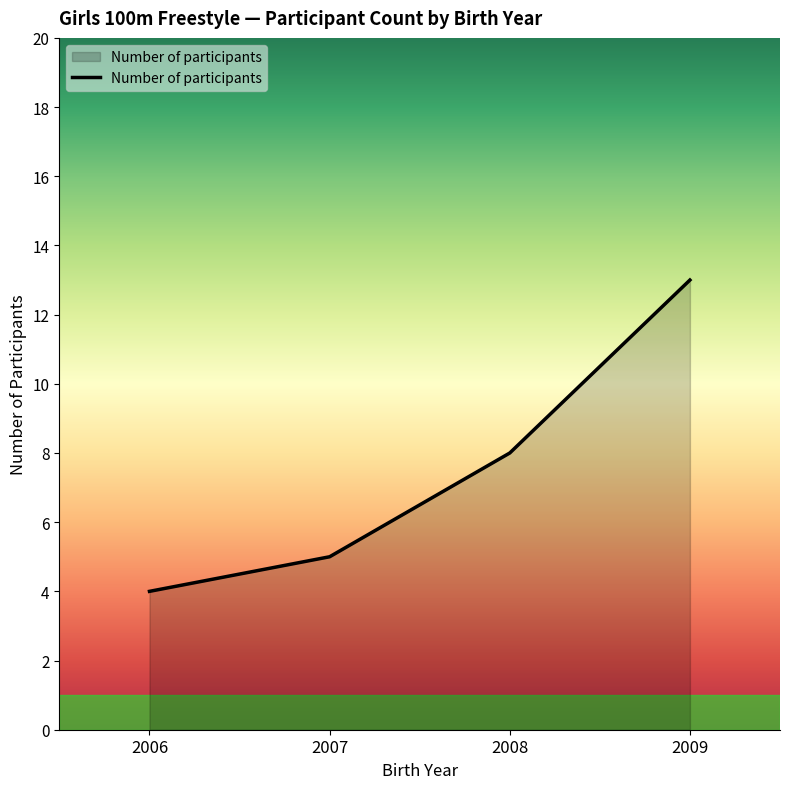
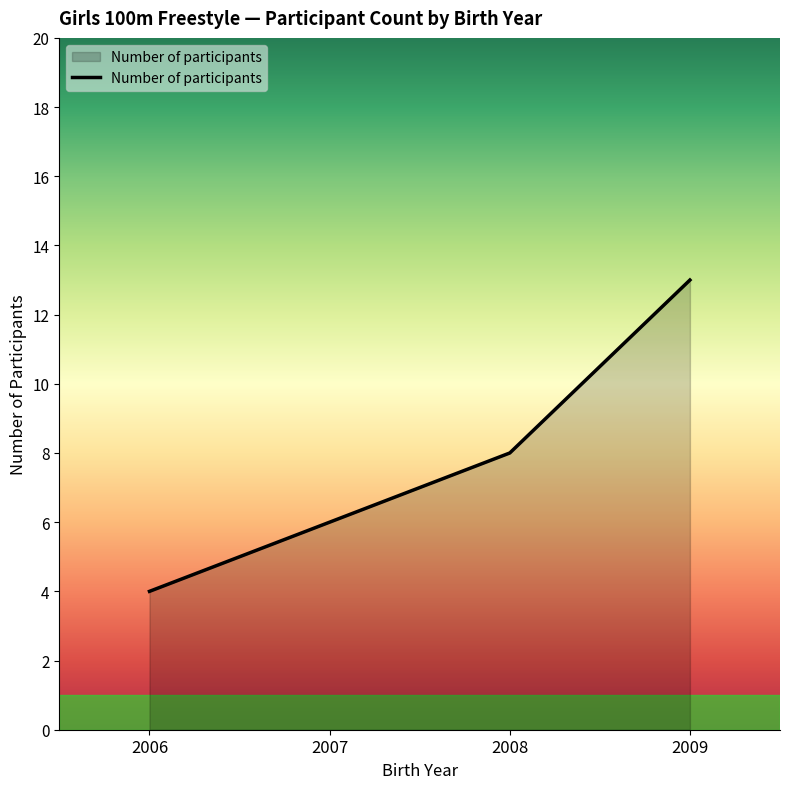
  {
    "2006": 4,
-   "2007": 5,
+   "2007": 6,
    "2008": 8,
    "2009": 13
  }
